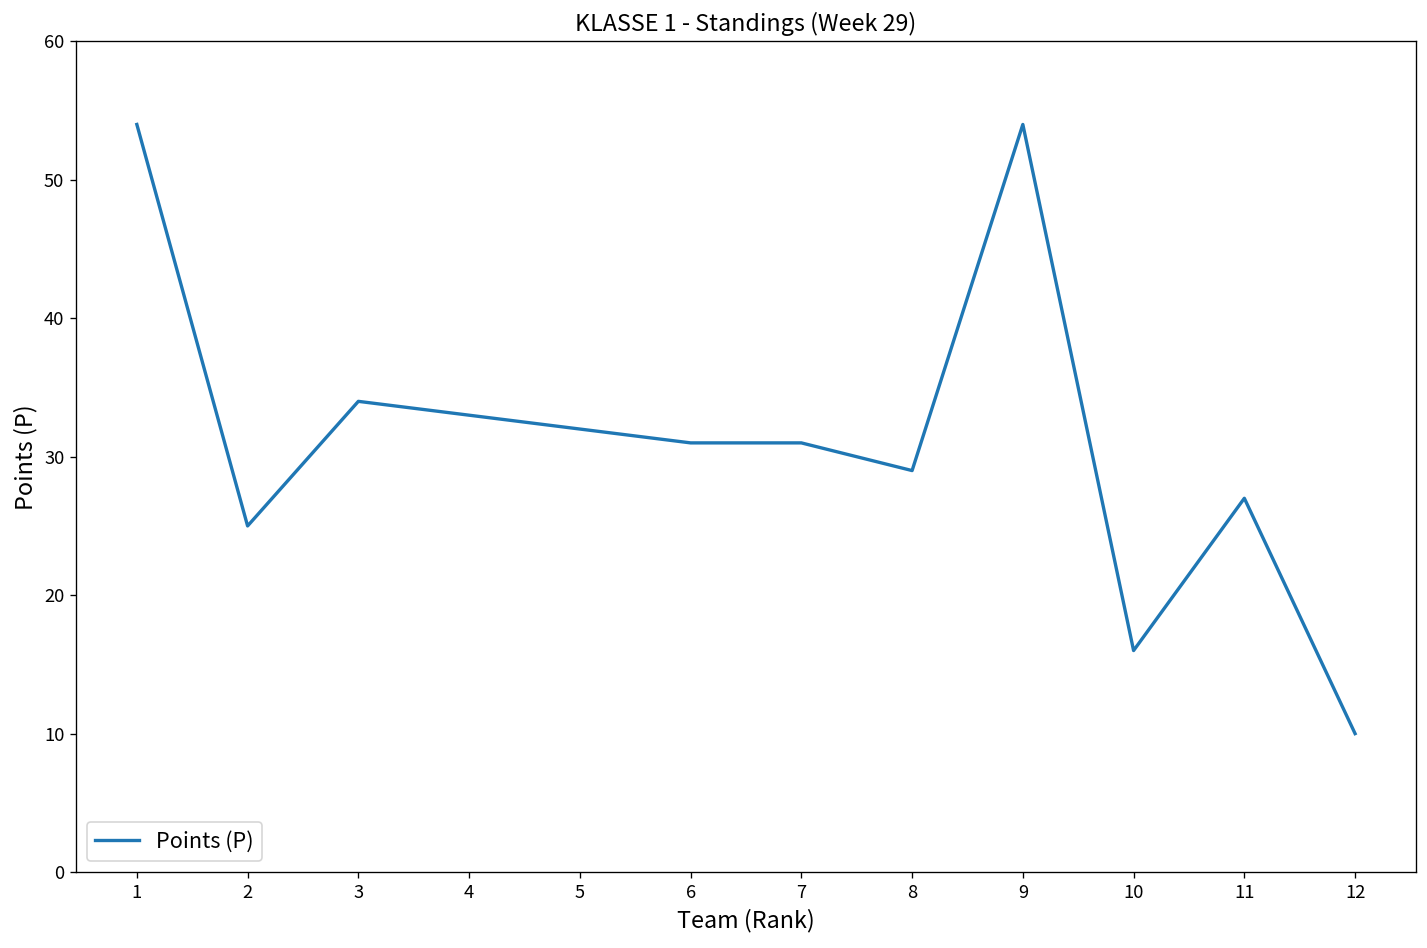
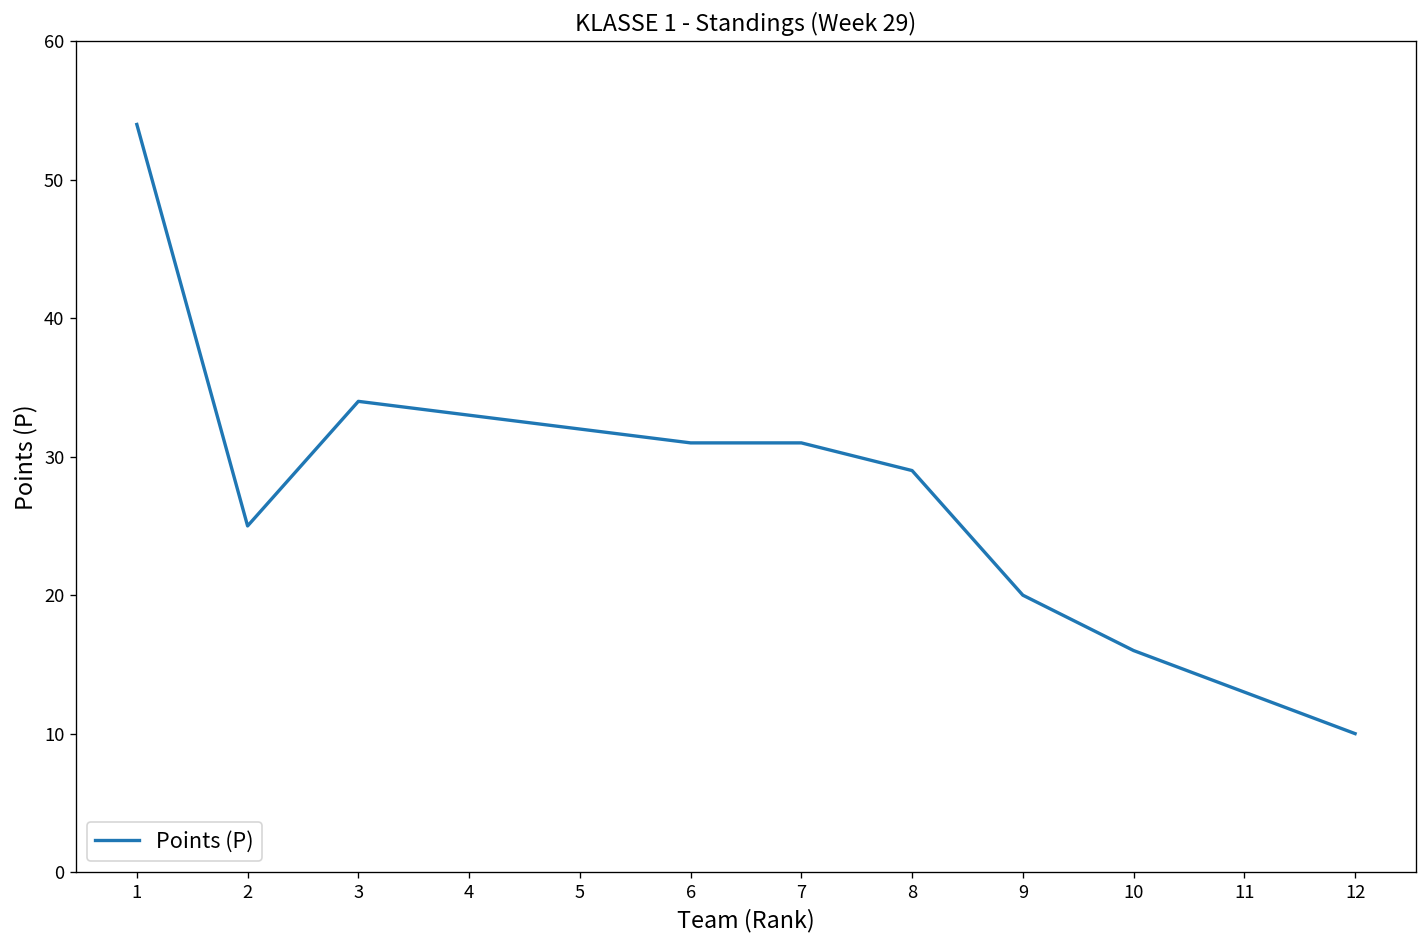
  {
    "1": 54,
    "2": 25,
    "3": 34,
    "4": 33,
    "5": 32,
    "6": 31,
    "7": 31,
    "8": 29,
-   "9": 54,
+   "9": 20,
    "10": 16,
-   "11": 27,
+   "11": 13,
    "12": 10
  }
